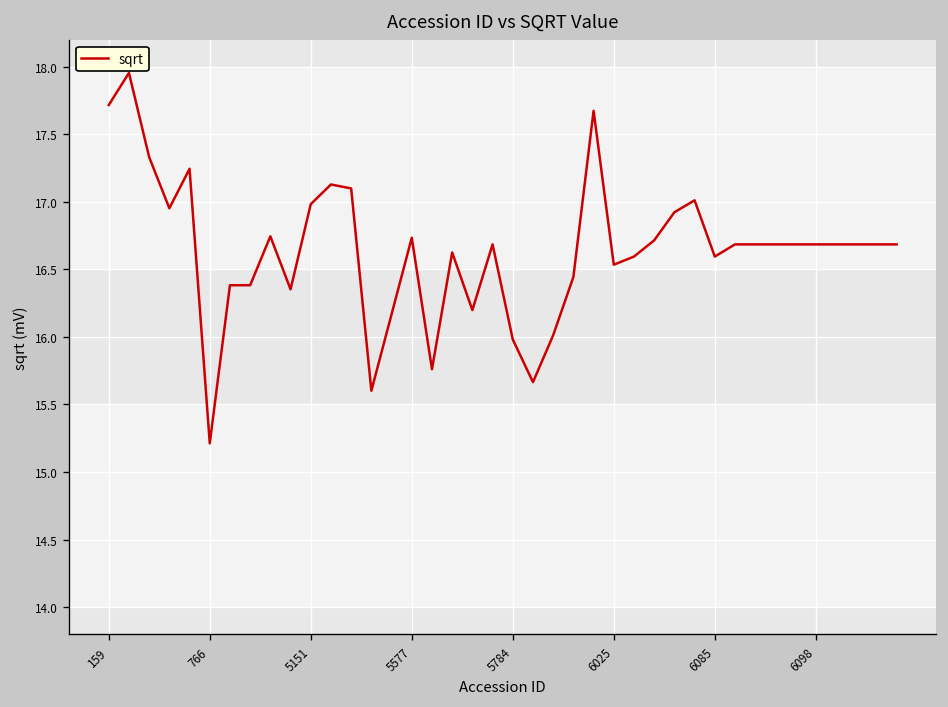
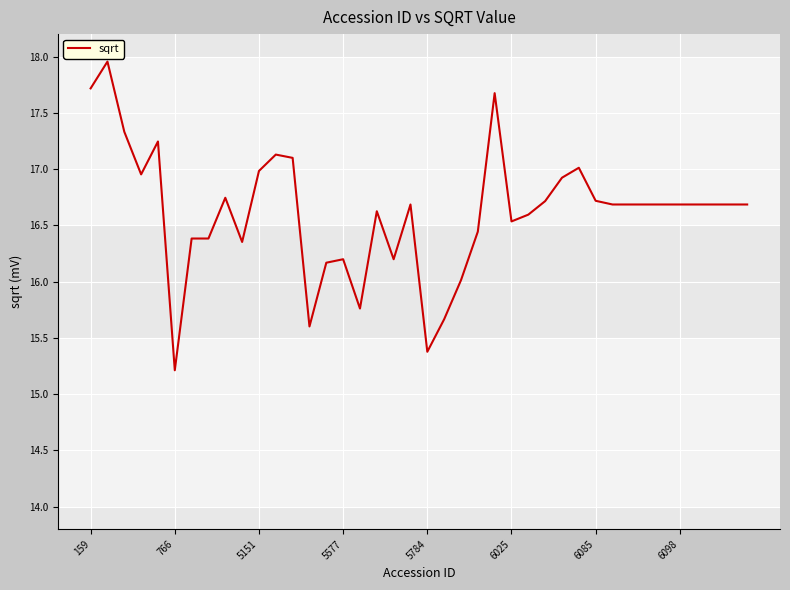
  {
    "159": 17.72,
    "766": 15.21,
    "5151": 16.98,
-   "5577": 16.73,
-   "5784": 15.98,
+   "5577": 16.20,
+   "5784": 15.38,
    "6025": 16.54,
-   "6085": 16.60,
+   "6085": 16.72,
    "6098": 16.69
  }
